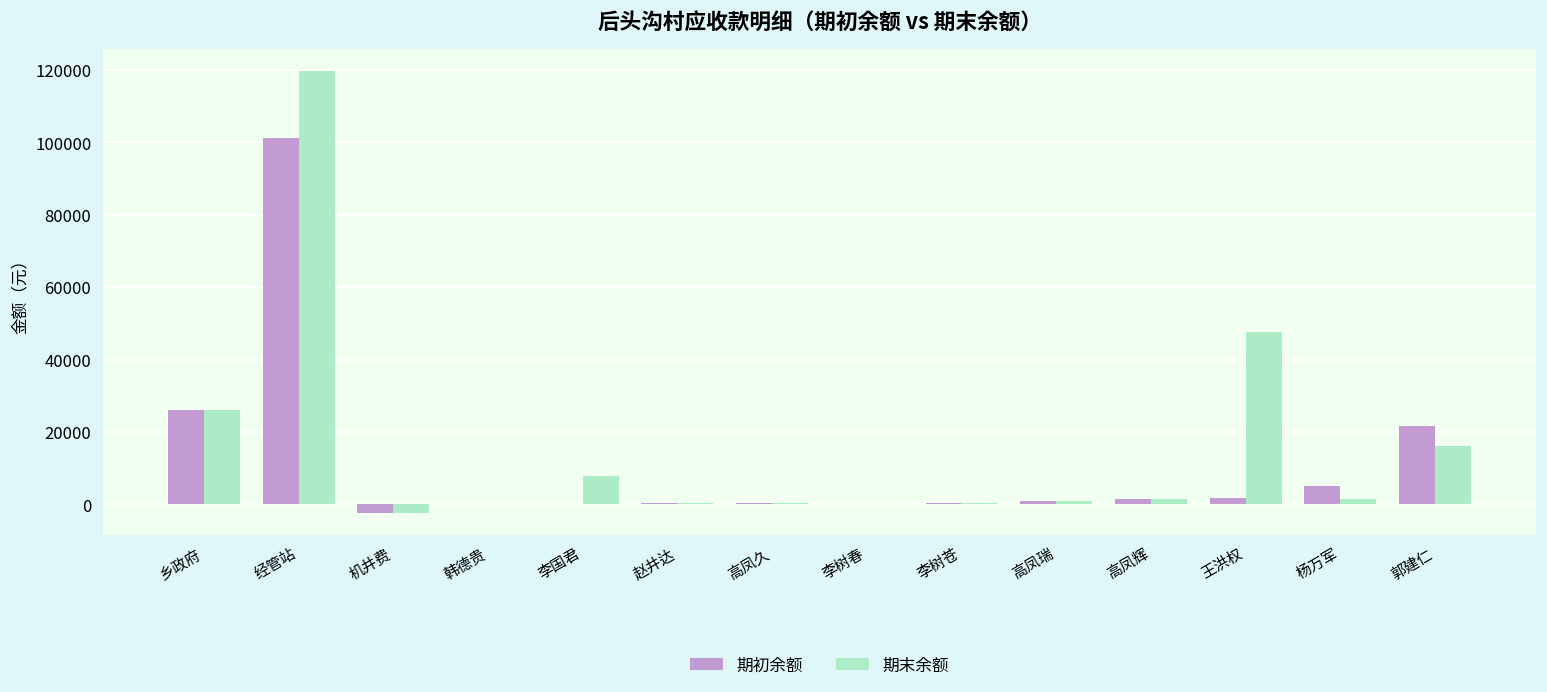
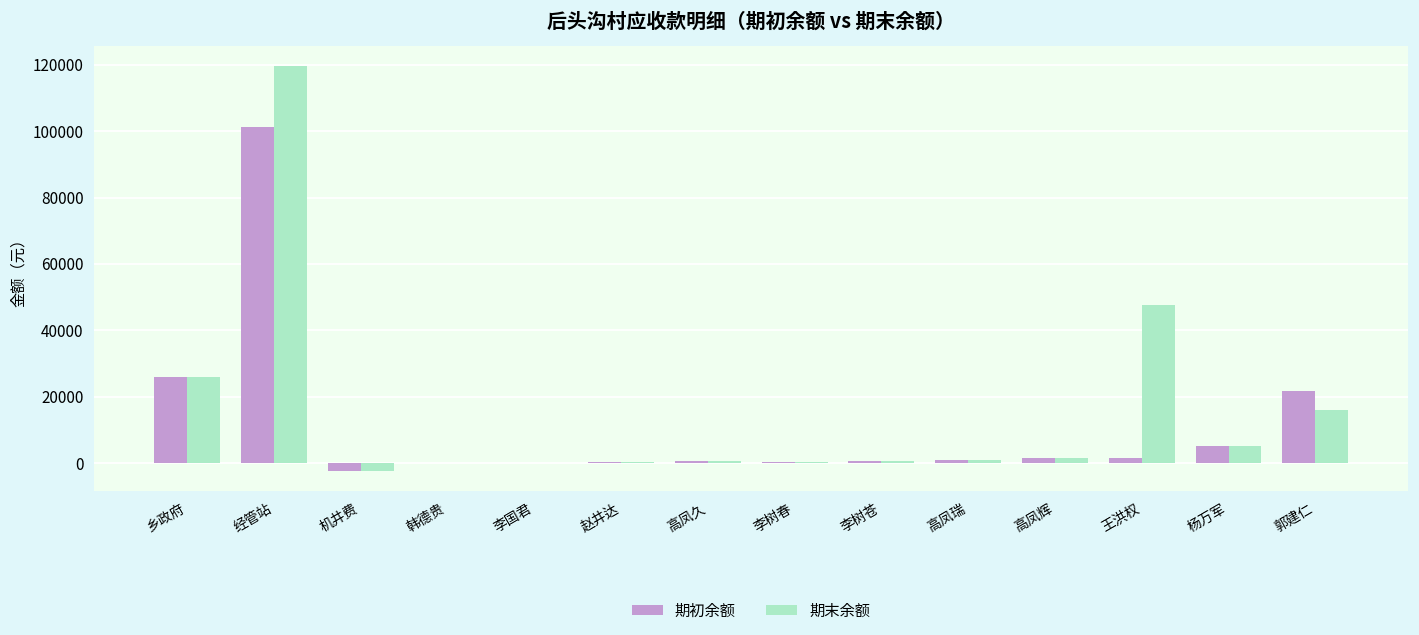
  {
    "期初余额": {
      "乡政府": 26000,
      "经管站": 101000,
      "机井费": -2000,
      "高凤瑞": 1000,
      "高凤辉": 2000,
      "王洪权": 2000,
      "杨万军": 5000,
      "郭建仁": 22000
    },
    "期末余额": {
      "乡政府": 26000,
      "经管站": 120000,
      "机井费": -2000,
-     "李国君": 8000,
+     "李国君": 0,
      "高凤瑞": 1000,
      "高凤辉": 2000,
      "王洪权": 48000,
-     "杨万军": 2000,
+     "杨万军": 5000,
      "郭建仁": 16000
    }
  }
